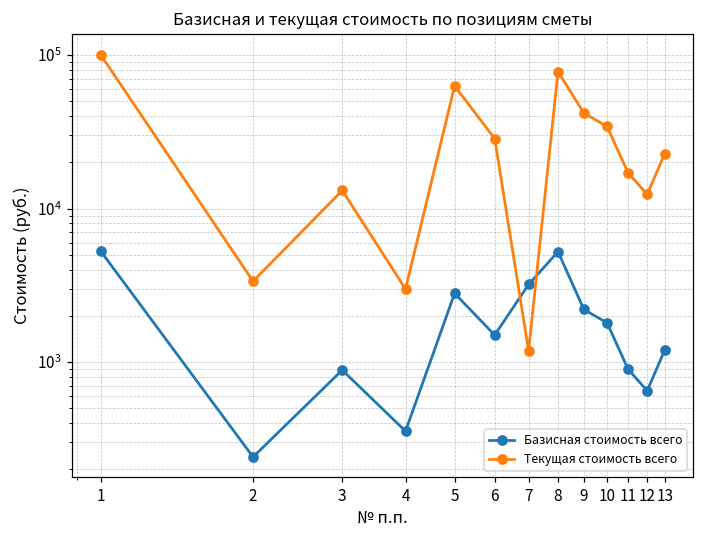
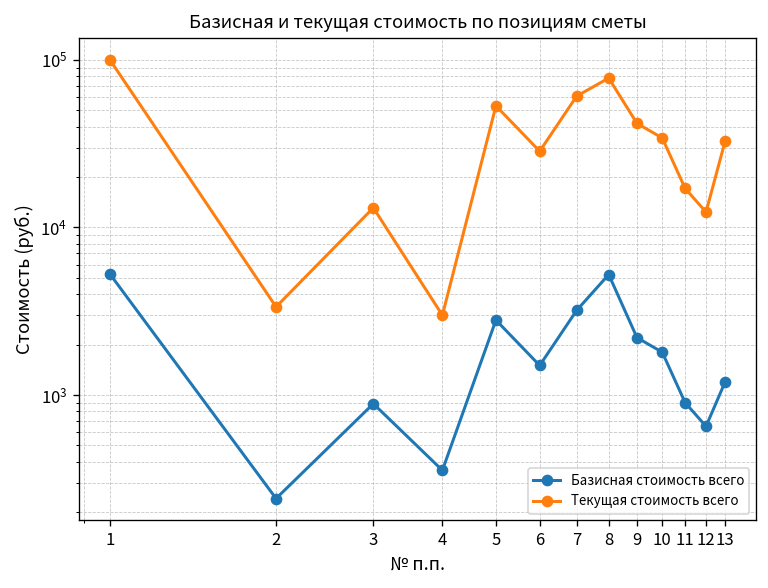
  {
    "Базисная стоимость всего": {
      "1": 5300,
      "2": 240,
      "3": 900,
      "4": 360,
      "5": 2800,
      "6": 1500,
      "7": 3200,
      "8": 5200,
      "9": 2200,
      "10": 1800,
      "11": 900,
      "12": 700,
      "13": 1200
    },
    "Текущая стоимость всего": {
      "1": 100000,
      "2": 3400,
      "3": 13000,
      "4": 3000,
-     "5": 60000,
+     "5": 53000,
      "6": 29000,
-     "7": 1200,
+     "7": 60000,
      "8": 80000,
      "9": 42000,
      "10": 34000,
      "11": 17000,
      "12": 12000,
-     "13": 23000
+     "13": 33000
    }
  }
